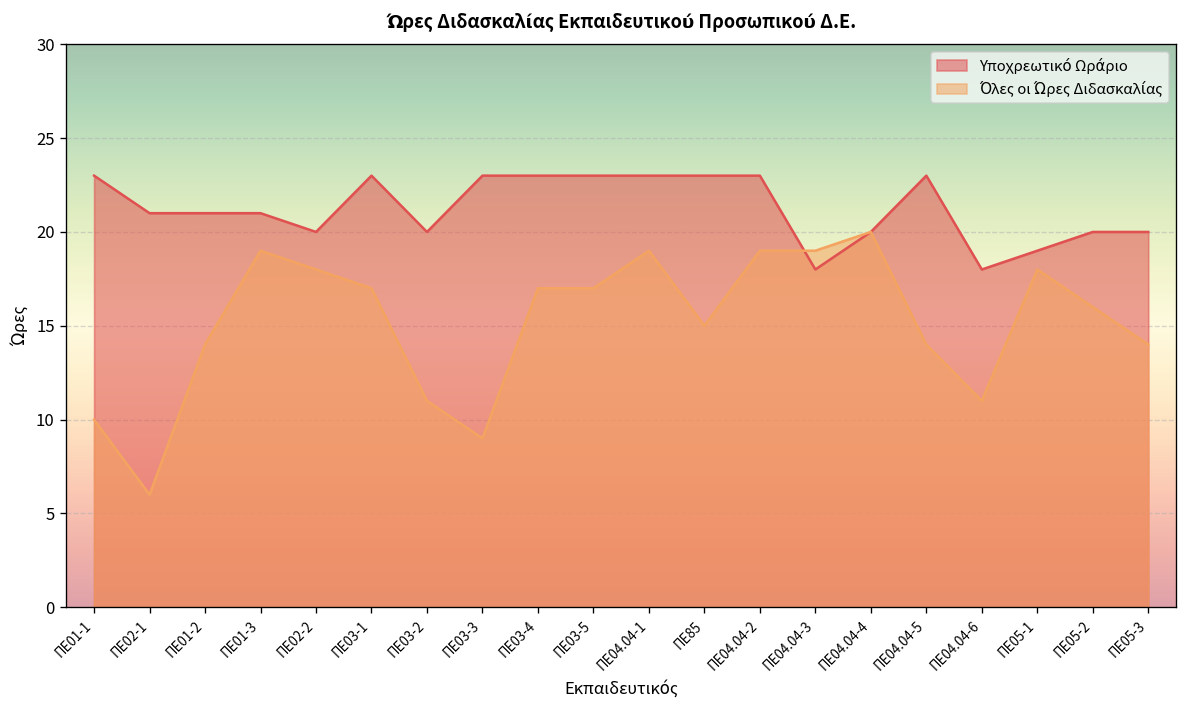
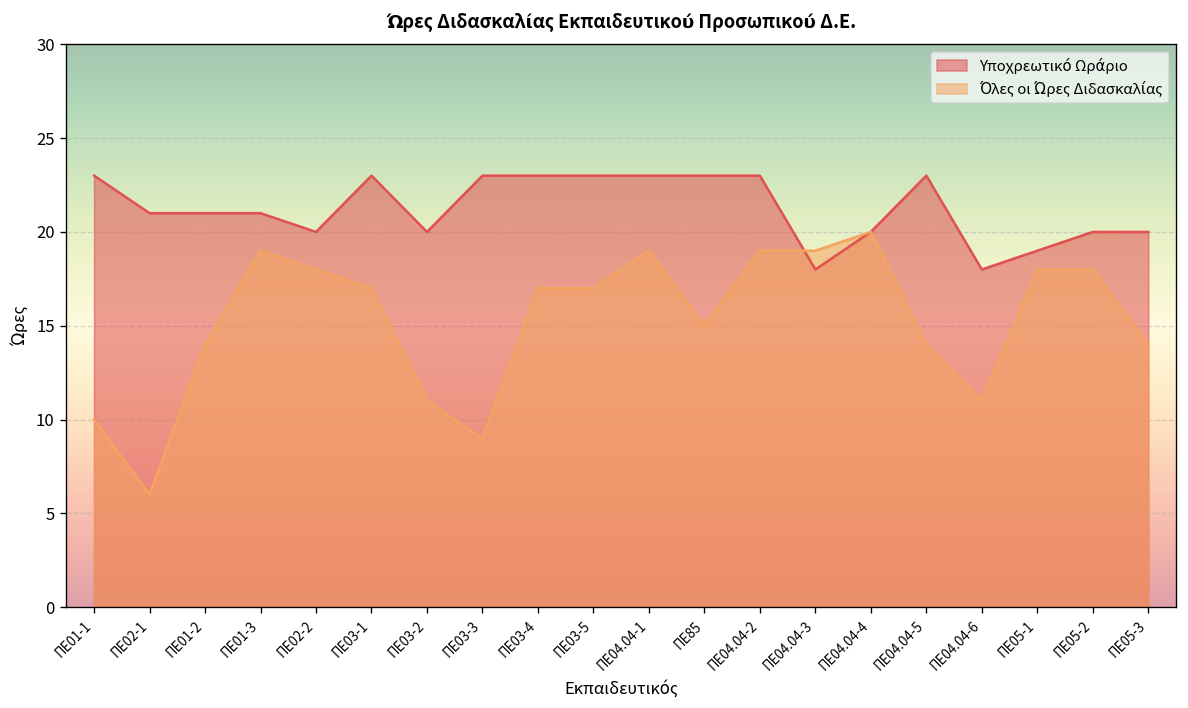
  {
    "Υποχρεωτικό Ωράριο": {
      "ΠΕ01-1": 23,
      "ΠΕ02-1": 21,
      "ΠΕ01-2": 21,
      "ΠΕ01-3": 21,
      "ΠΕ02-2": 20,
      "ΠΕ03-1": 23,
      "ΠΕ03-2": 20,
      "ΠΕ03-3": 23,
      "ΠΕ03-4": 23,
      "ΠΕ03-5": 23,
      "ΠΕ04.04-1": 23,
      "ΠΕ85": 23,
      "ΠΕ04.04-2": 23,
      "ΠΕ04.04-3": 18,
      "ΠΕ04.04-5": 23,
      "ΠΕ04.04-6": 18,
      "ΠΕ05-1": 19,
      "ΠΕ05-2": 20,
      "ΠΕ05-3": 20
    },
    "Όλες οι Ώρες Διδασκαλίας": {
      "ΠΕ01-1": 10,
      "ΠΕ02-1": 6,
      "ΠΕ01-2": 14,
      "ΠΕ01-3": 19,
      "ΠΕ02-2": 18,
      "ΠΕ03-1": 17,
      "ΠΕ03-2": 11,
      "ΠΕ03-3": 9,
      "ΠΕ03-4": 17,
      "ΠΕ03-5": 17,
      "ΠΕ04.04-1": 19,
      "ΠΕ85": 15,
      "ΠΕ04.04-2": 19,
      "ΠΕ04.04-3": 19,
      "ΠΕ04.04-5": 14,
      "ΠΕ04.04-6": 11,
      "ΠΕ05-1": 18,
-     "ΠΕ05-2": 16,
+     "ΠΕ05-2": 18,
      "ΠΕ05-3": 14
    }
  }
